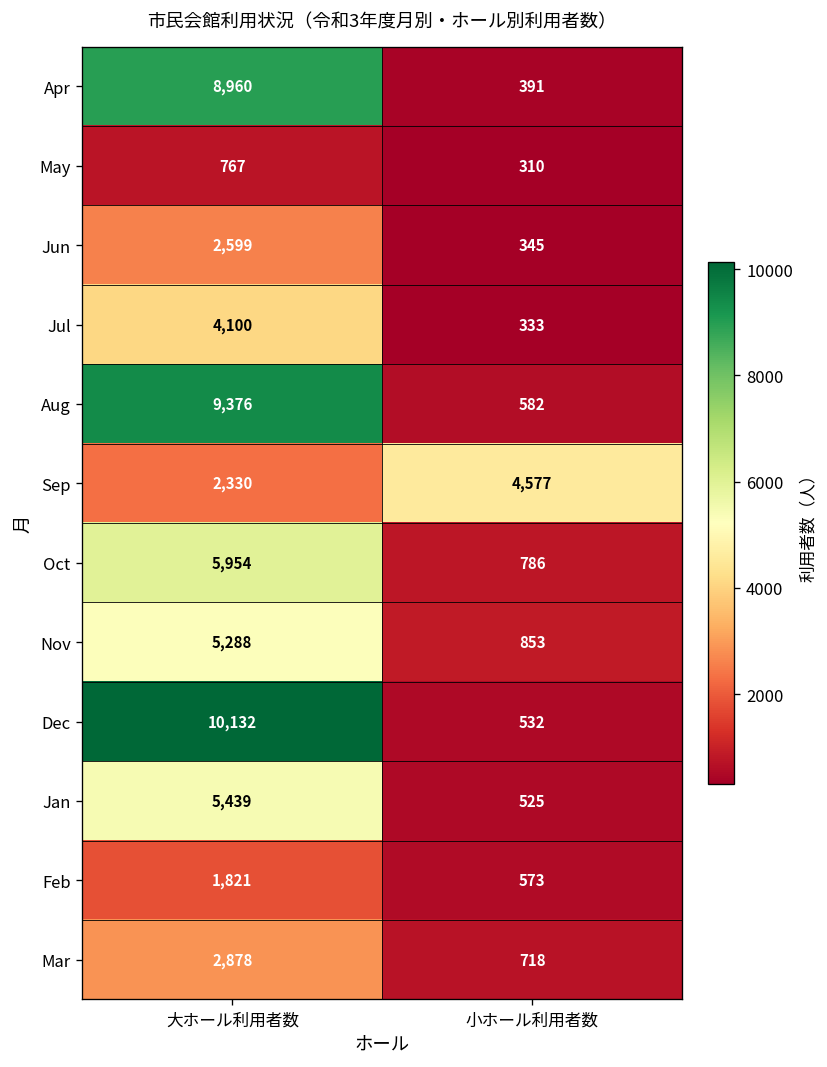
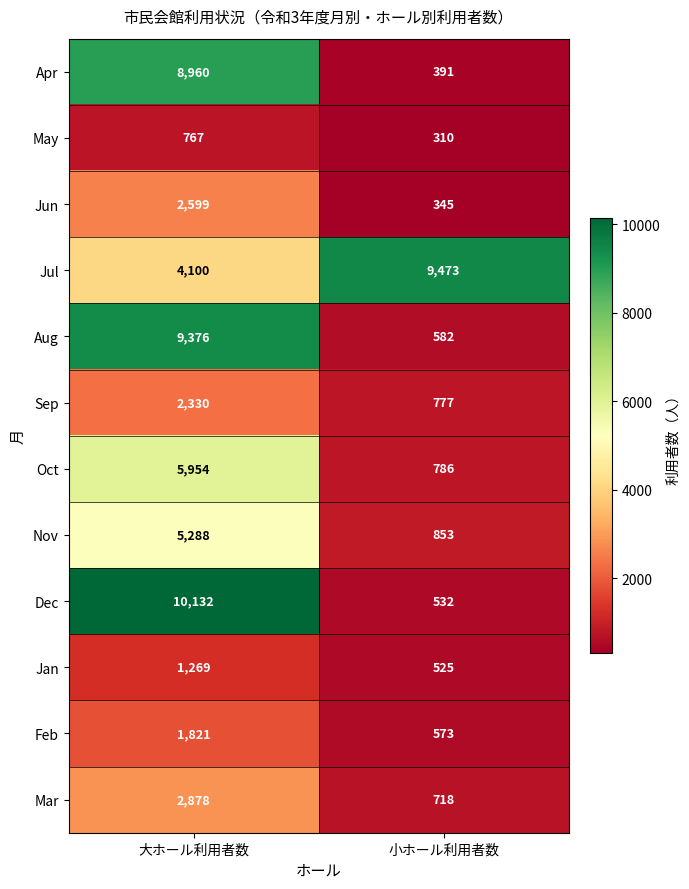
  {
    "Apr": {
      "大ホール利用者数": "8,960",
      "小ホール利用者数": "391"
    },
    "May": {
      "大ホール利用者数": "767",
      "小ホール利用者数": "310"
    },
    "Jun": {
      "大ホール利用者数": "2,599",
      "小ホール利用者数": "345"
    },
    "Jul": {
      "大ホール利用者数": "4,100",
-     "小ホール利用者数": "333"
+     "小ホール利用者数": "9,473"
    },
    "Aug": {
      "大ホール利用者数": "9,376",
      "小ホール利用者数": "582"
    },
    "Sep": {
      "大ホール利用者数": "2,330",
-     "小ホール利用者数": "4,577"
+     "小ホール利用者数": "777"
    },
    "Oct": {
      "大ホール利用者数": "5,954",
      "小ホール利用者数": "786"
    },
    "Nov": {
      "大ホール利用者数": "5,288",
      "小ホール利用者数": "853"
    },
    "Dec": {
      "大ホール利用者数": "10,132",
      "小ホール利用者数": "532"
    },
    "Jan": {
-     "大ホール利用者数": "5,439",
+     "大ホール利用者数": "1,269",
      "小ホール利用者数": "525"
    },
    "Feb": {
      "大ホール利用者数": "1,821",
      "小ホール利用者数": "573"
    },
    "Mar": {
      "大ホール利用者数": "2,878",
      "小ホール利用者数": "718"
    }
  }
